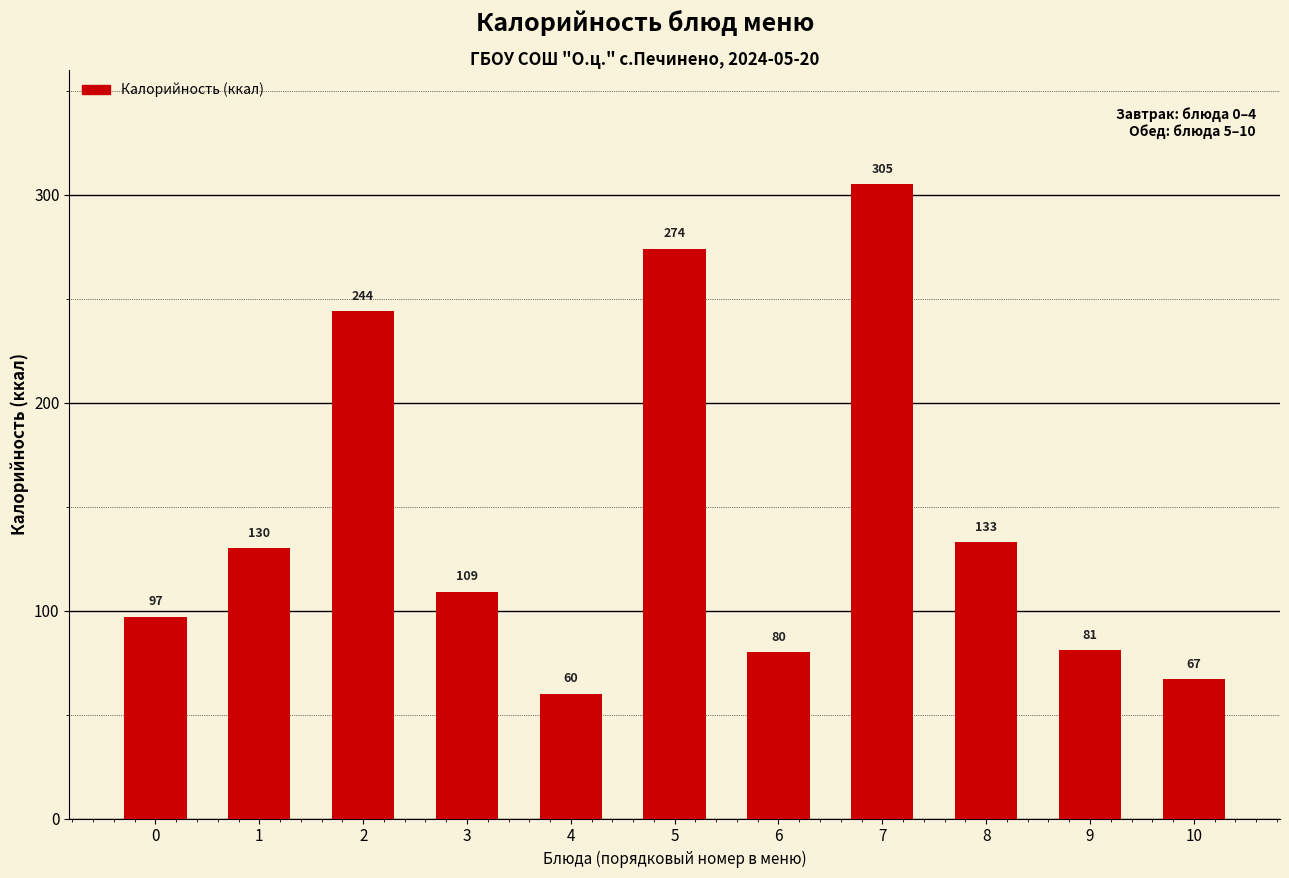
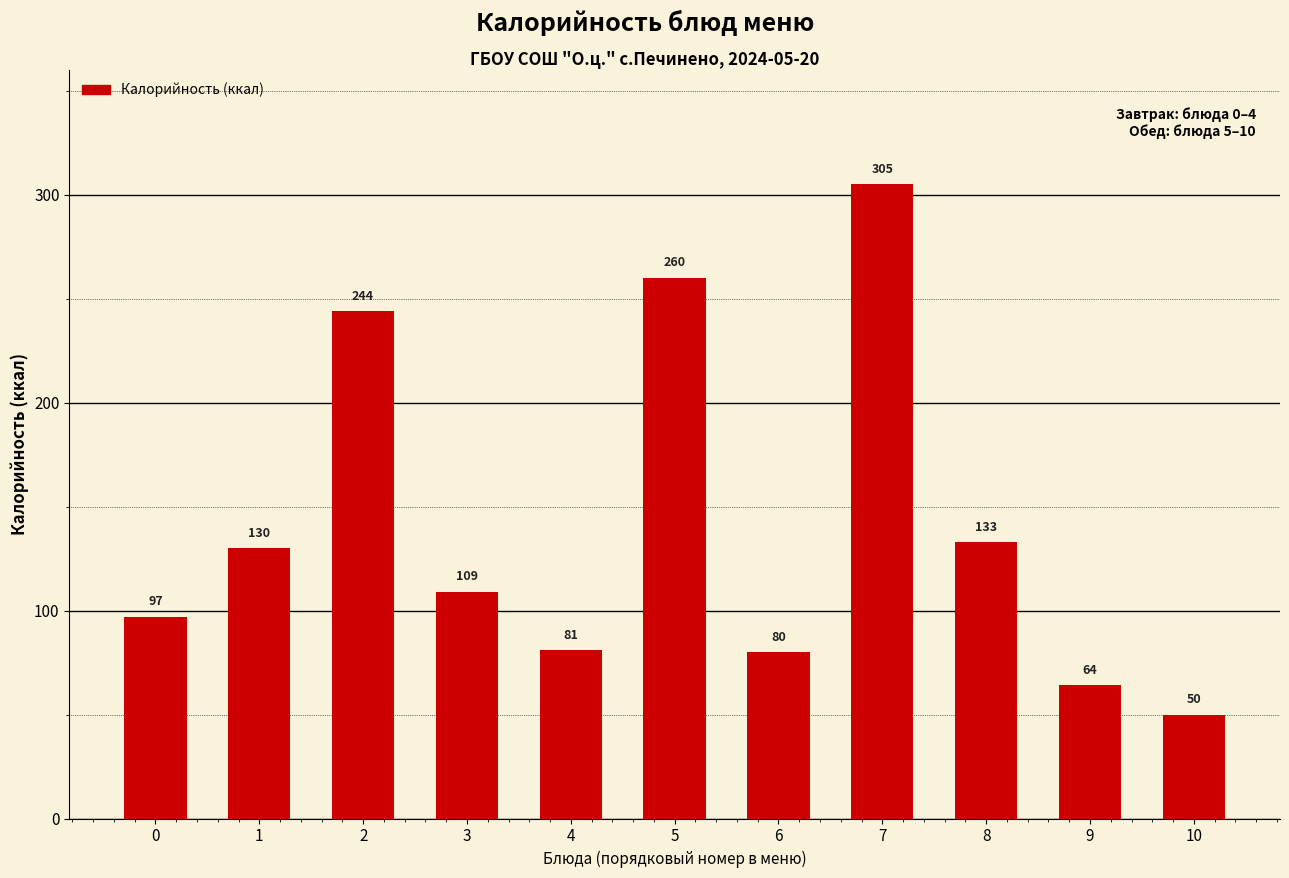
  {
    "0": 97,
    "1": 130,
    "2": 244,
    "3": 109,
-   "4": 60,
-   "5": 274,
+   "4": 81,
+   "5": 260,
    "6": 80,
    "7": 305,
    "8": 133,
-   "9": 81,
-   "10": 67
+   "9": 64,
+   "10": 50
  }
